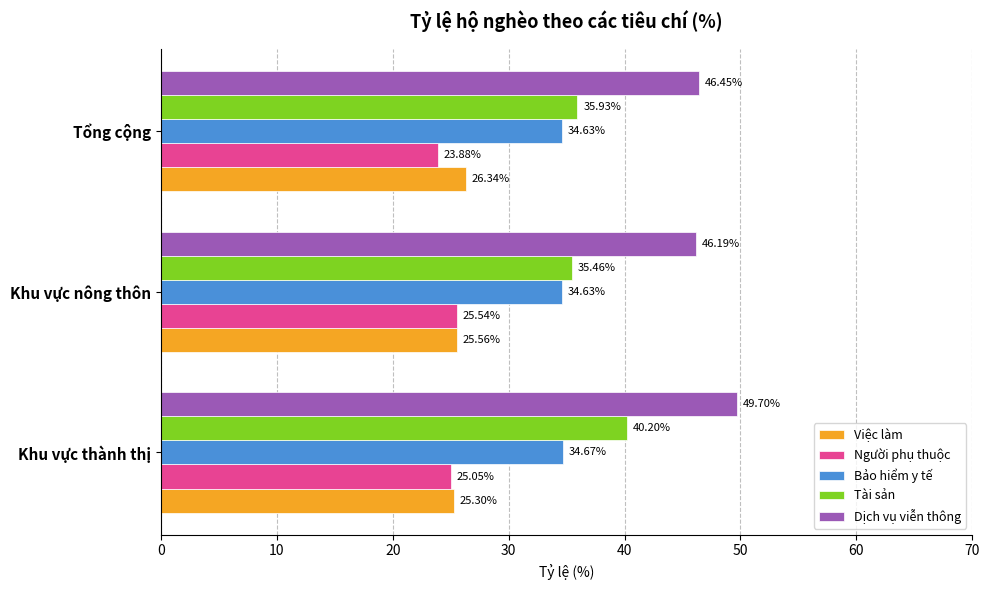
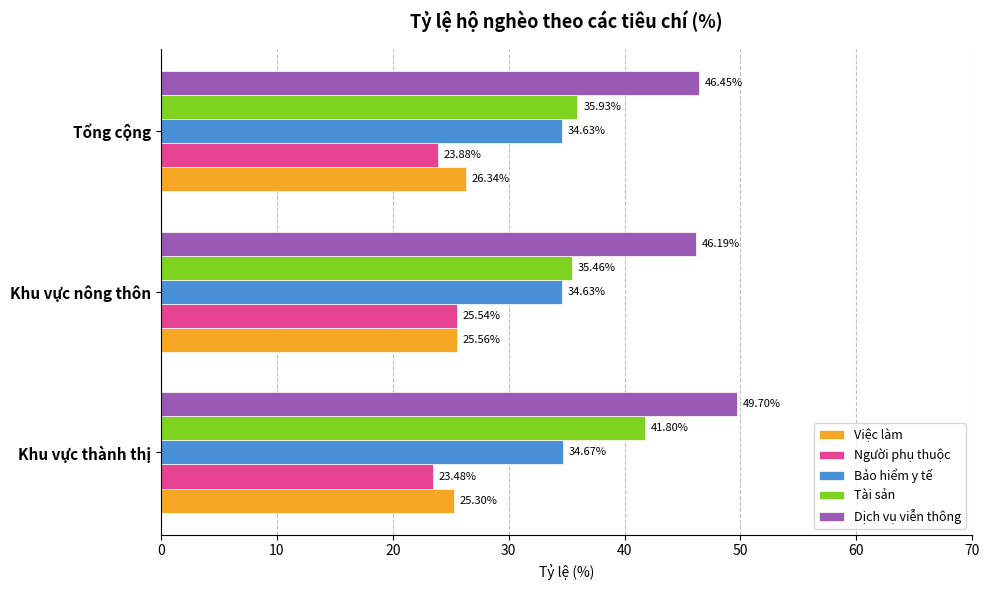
  {
    "Việc làm": {
      "Tổng cộng": "26.34%",
      "Khu vực nông thôn": "25.56%",
      "Khu vực thành thị": "25.30%"
    },
    "Người phụ thuộc": {
      "Tổng cộng": "23.88%",
      "Khu vực nông thôn": "25.54%",
-     "Khu vực thành thị": "25.05%"
+     "Khu vực thành thị": "23.48%"
    },
    "Bảo hiểm y tế": {
      "Tổng cộng": "34.63%",
      "Khu vực nông thôn": "34.63%",
      "Khu vực thành thị": "34.67%"
    },
    "Tài sản": {
      "Tổng cộng": "35.93%",
      "Khu vực nông thôn": "35.46%",
-     "Khu vực thành thị": "40.20%"
+     "Khu vực thành thị": "41.80%"
    },
    "Dịch vụ viễn thông": {
      "Tổng cộng": "46.45%",
      "Khu vực nông thôn": "46.19%",
      "Khu vực thành thị": "49.70%"
    }
  }
